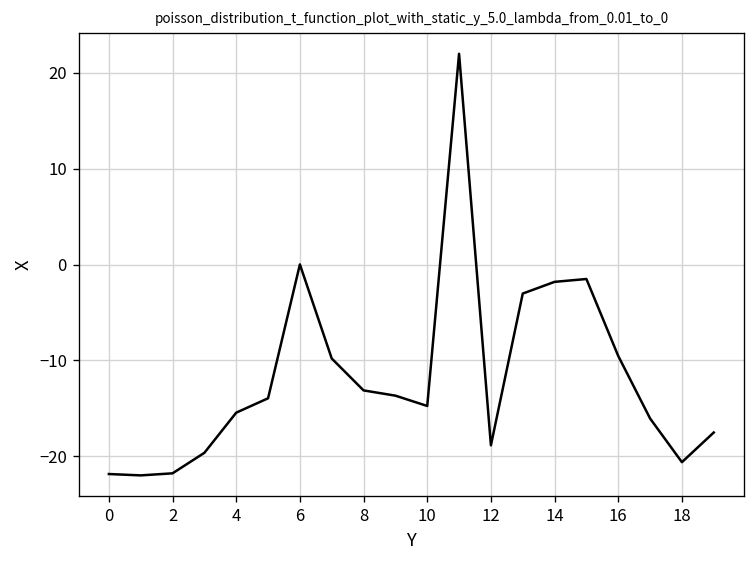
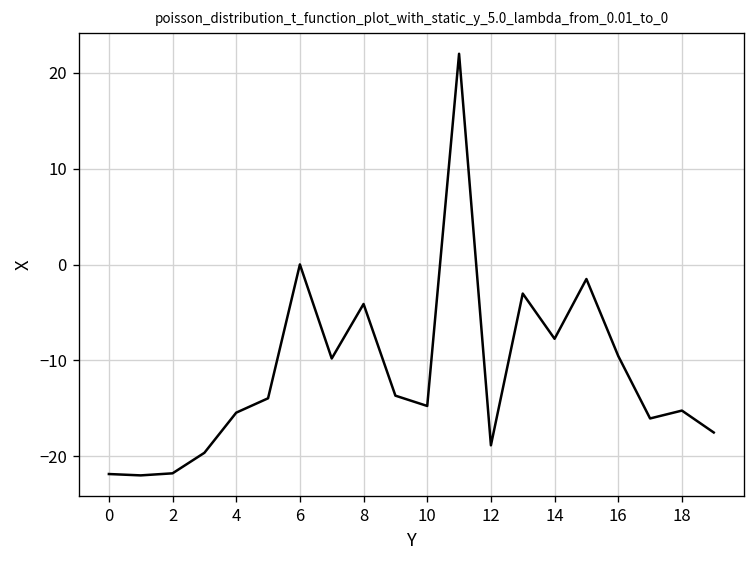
  {
    "0": -22,
    "2": -22,
    "4": -15,
    "6": 0,
-   "8": -13,
+   "8": -4,
    "10": -15,
    "12": -19,
-   "14": -2,
+   "14": -8,
    "16": -10,
-   "18": -21
+   "18": -15
  }
